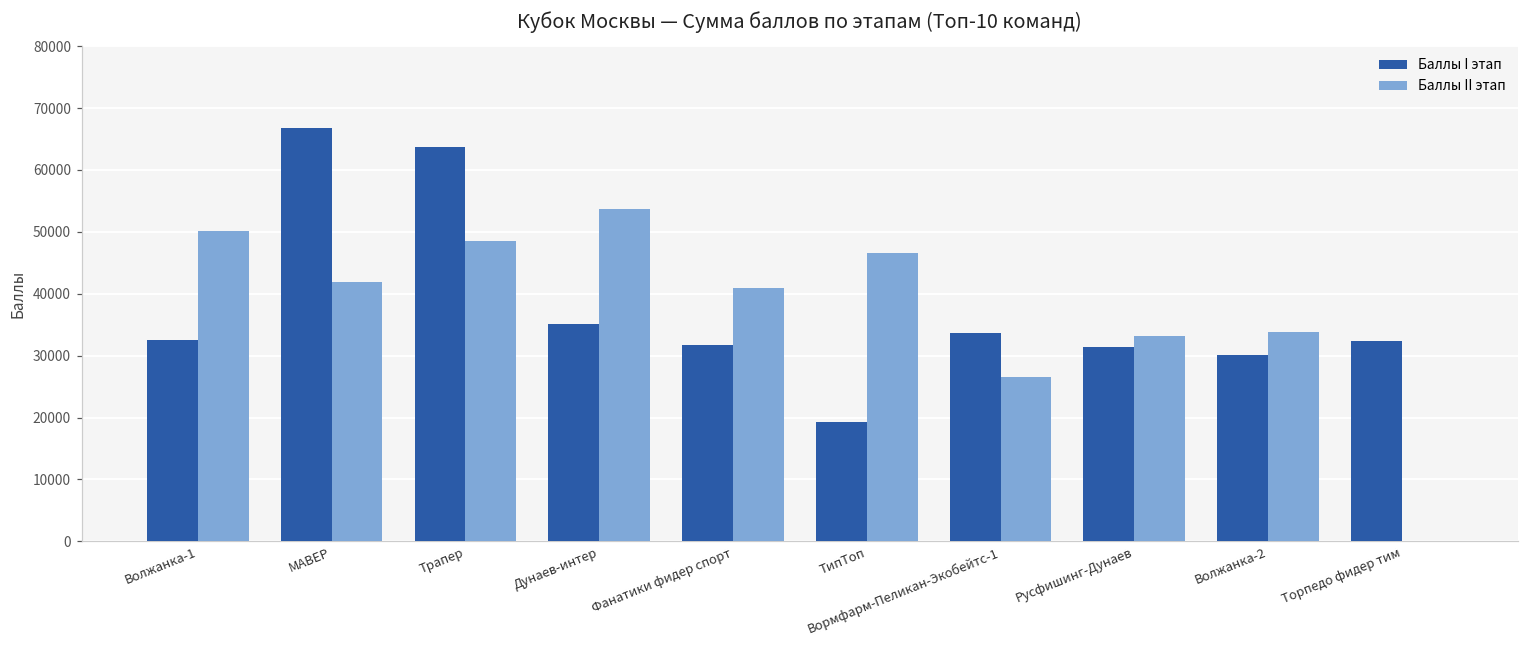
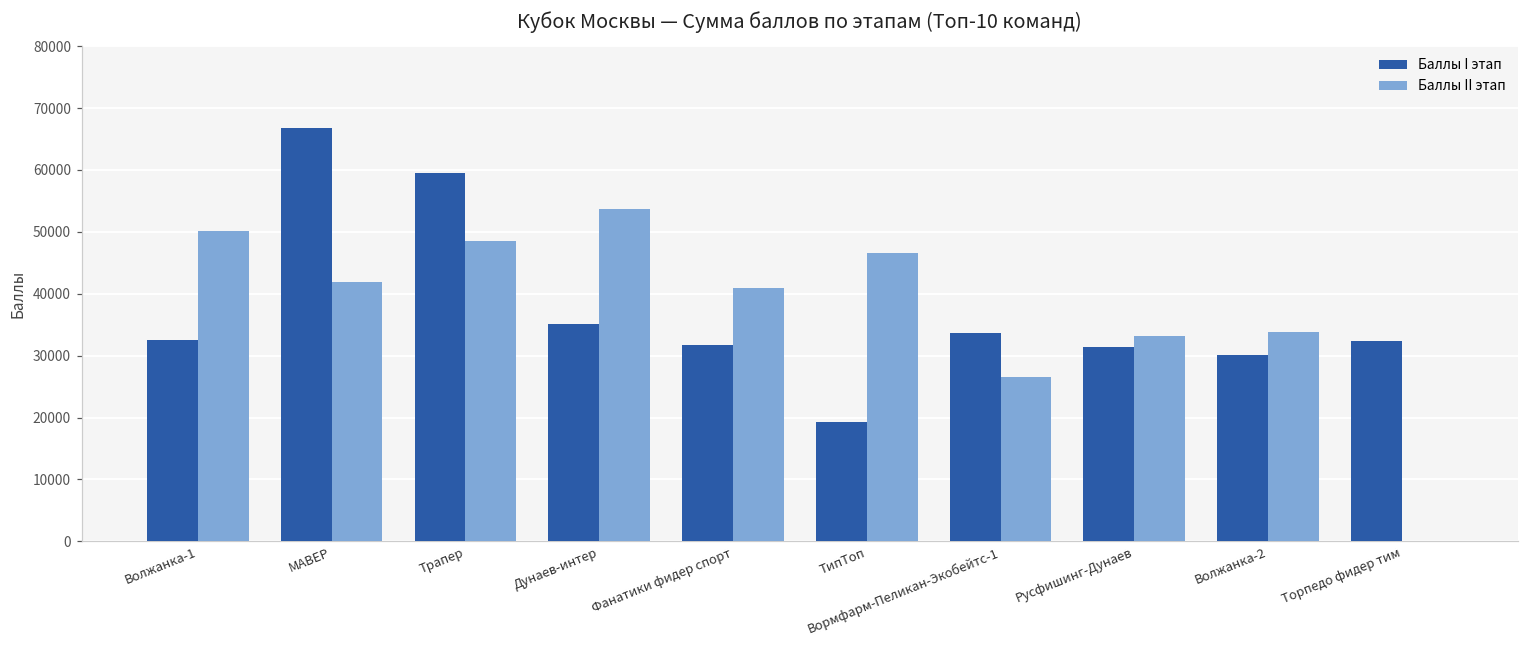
  {
    "Баллы I этап": {
      "Волжанка-1": 33000,
      "МАВЕР": 67000,
-     "Трапер": 64000,
+     "Трапер": 59000,
      "Дунаев-интер": 35000,
      "Фанатики фидер спорт": 32000,
      "ТипТоп": 19000,
      "Вормфарм-Пеликан-Экобейтс-1": 34000,
      "Русфишинг-Дунаев": 31000,
      "Волжанка-2": 30000,
      "Торпедо фидер тим": 32000
    },
    "Баллы II этап": {
      "Волжанка-1": 50000,
      "МАВЕР": 42000,
      "Трапер": 48000,
      "Дунаев-интер": 54000,
      "Фанатики фидер спорт": 41000,
      "ТипТоп": 47000,
      "Вормфарм-Пеликан-Экобейтс-1": 27000,
      "Русфишинг-Дунаев": 33000,
      "Волжанка-2": 34000,
      "Торпедо фидер тим": 0
    }
  }
